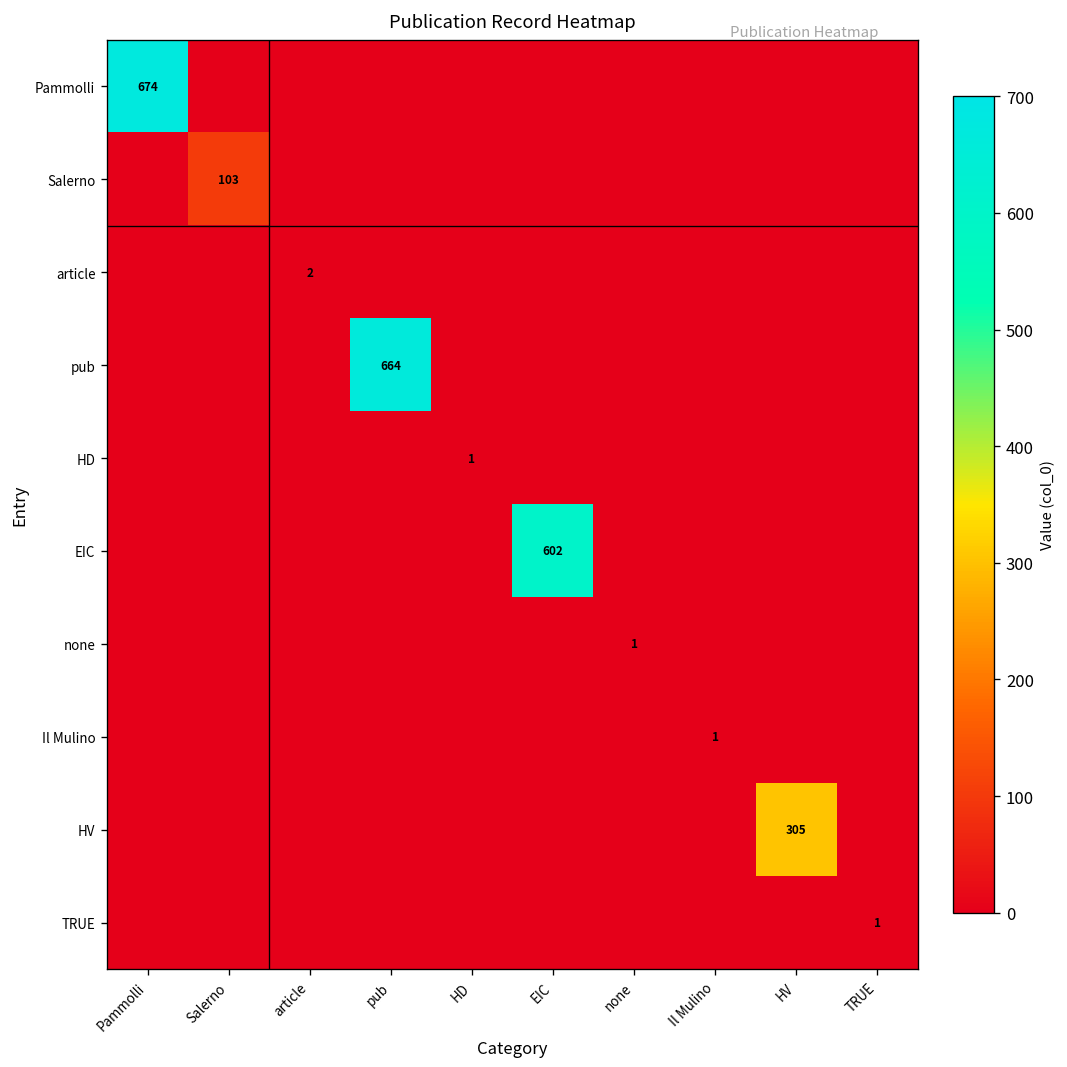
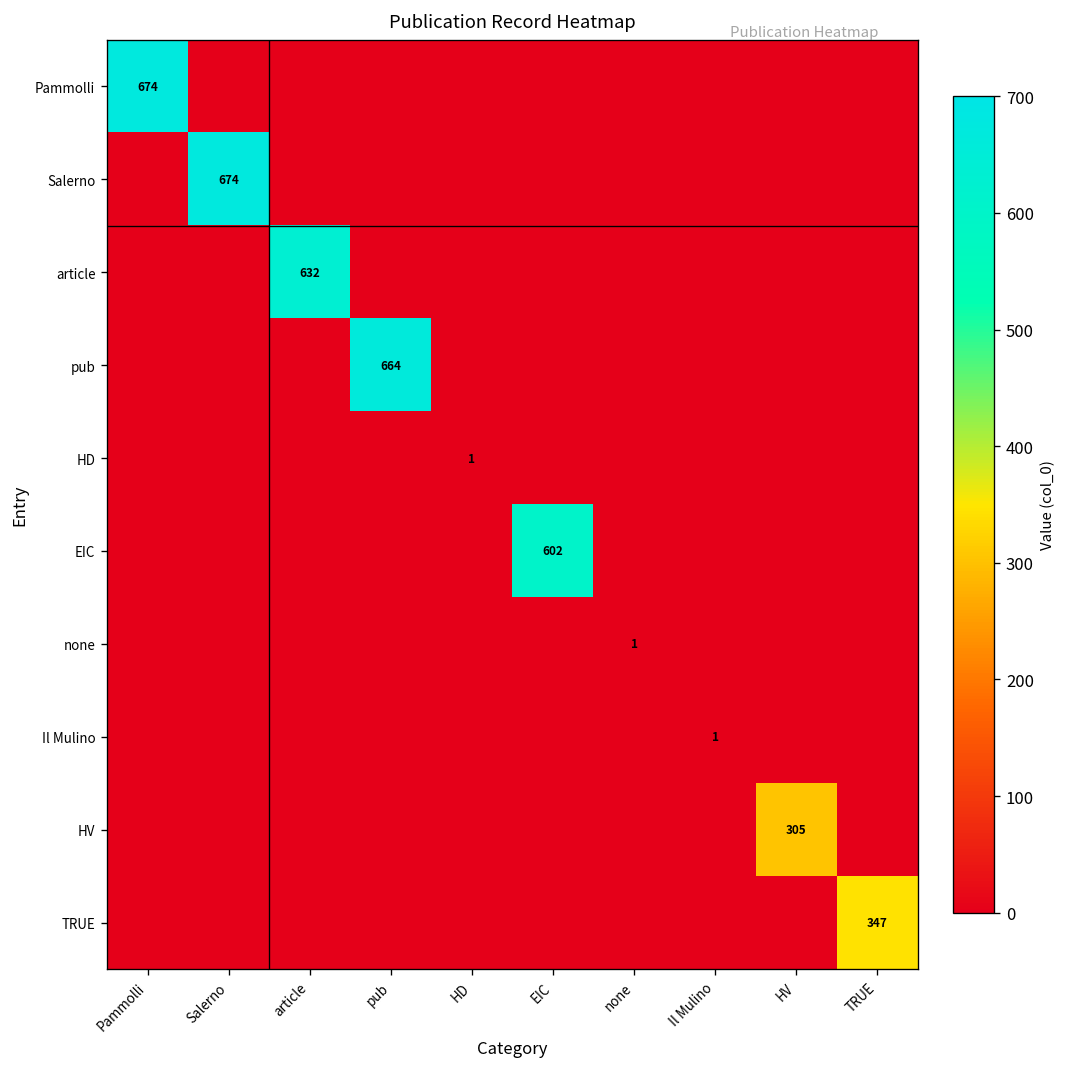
  {
    "Pammolli": {
      "Pammolli": 674
    },
    "Salerno": {
-     "Salerno": 103
+     "Salerno": 674
    },
    "article": {
-     "article": 2
+     "article": 632
    },
    "pub": {
      "pub": 664
    },
    "HD": {
      "HD": 1
    },
    "EIC": {
      "EIC": 602
    },
    "none": {
      "none": 1
    },
    "Il Mulino": {
      "Il Mulino": 1
    },
    "HV": {
      "HV": 305
    },
    "TRUE": {
-     "TRUE": 1
+     "TRUE": 347
    }
  }
